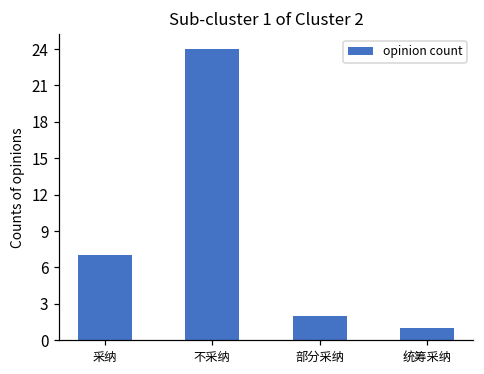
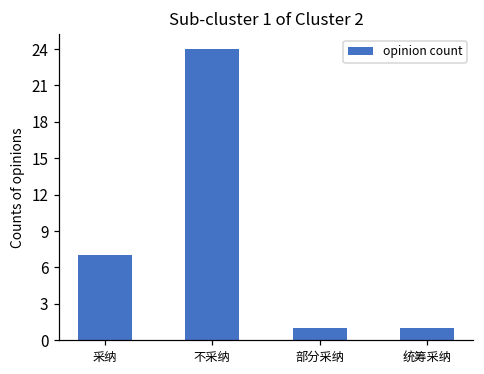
  {
    "采纳": 7,
    "不采纳": 24,
-   "部分采纳": 2,
+   "部分采纳": 1,
    "统筹采纳": 1
  }
